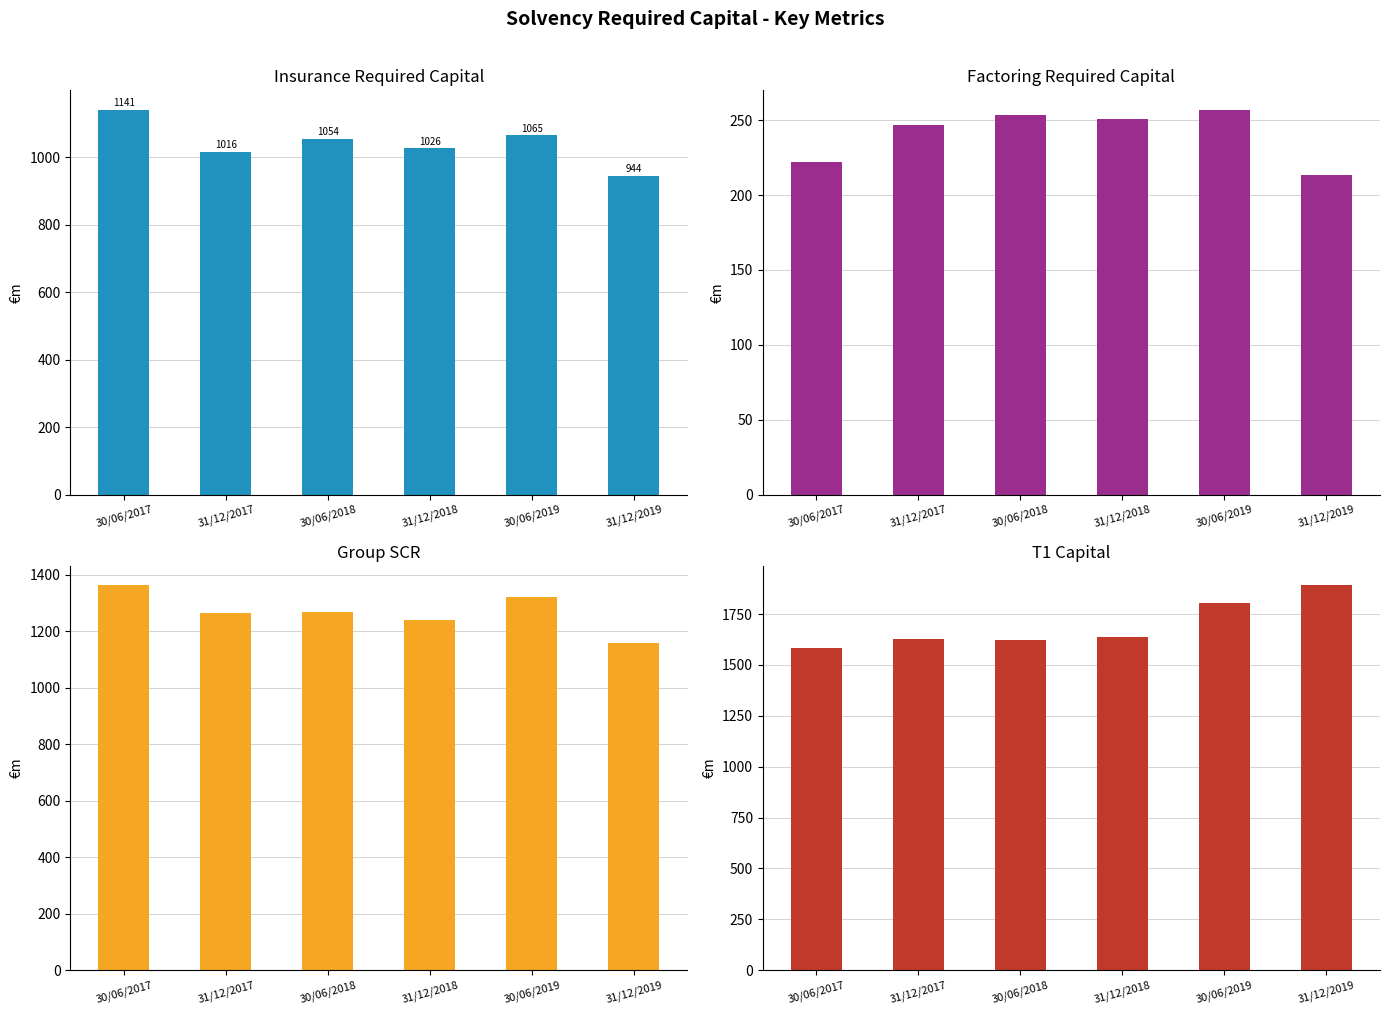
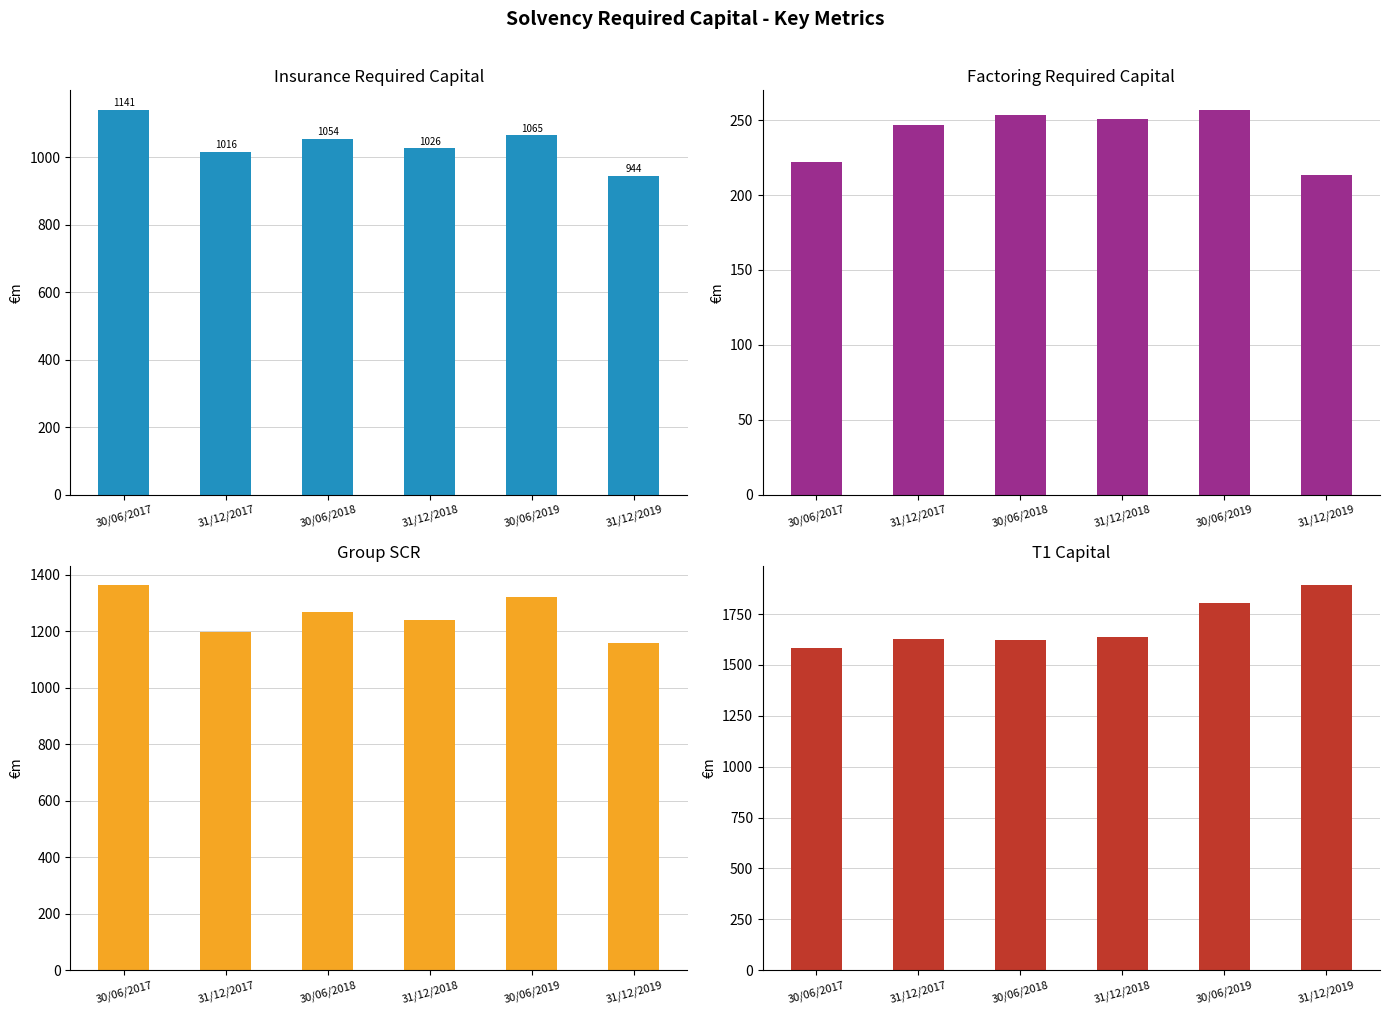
  {
    "Insurance Required Capital": {
      "30/06/2017": 1141,
      "31/12/2017": 1016,
      "30/06/2018": 1054,
      "31/12/2018": 1026,
      "30/06/2019": 1065,
      "31/12/2019": 944
    },
    "Factoring Required Capital": {
      "30/06/2017": 222,
      "31/12/2017": 247,
      "30/06/2018": 254,
      "31/12/2018": 251,
      "30/06/2019": 257,
      "31/12/2019": 213
    },
    "Group SCR": {
      "30/06/2017": 1360,
-     "31/12/2017": 1260,
+     "31/12/2017": 1200,
      "30/06/2018": 1270,
      "31/12/2018": 1240,
      "30/06/2019": 1320,
      "31/12/2019": 1160
    },
    "T1 Capital": {
      "30/06/2017": 1590,
      "31/12/2017": 1630,
      "30/06/2018": 1620,
      "31/12/2018": 1640,
      "30/06/2019": 1810,
      "31/12/2019": 1890
    }
  }
